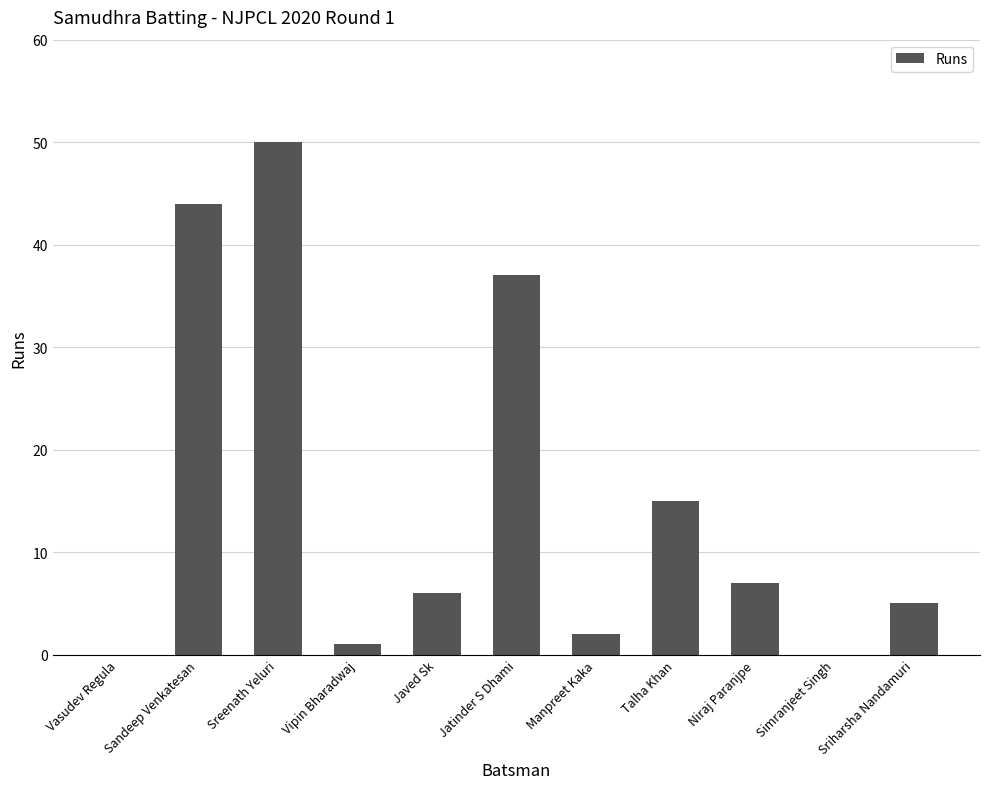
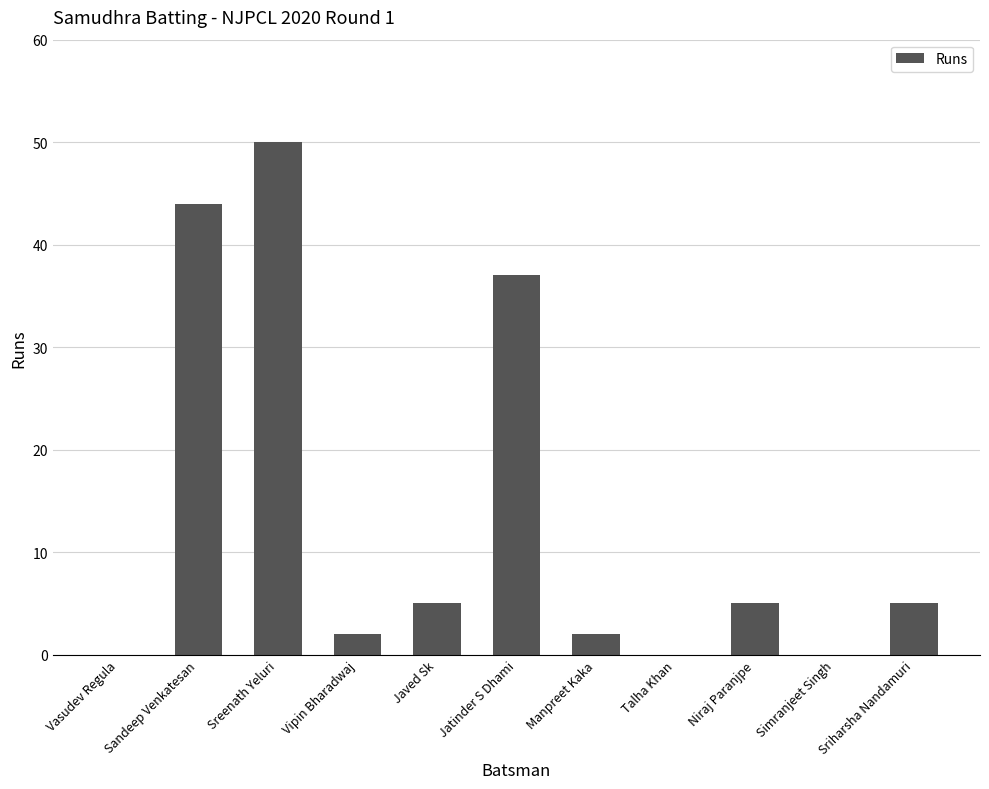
  {
    "Vasudev Regula": 0,
    "Sandeep Venkatesan": 44,
    "Sreenath Yeluri": 50,
-   "Vipin Bharadwaj": 1,
-   "Javed Sk": 6,
+   "Vipin Bharadwaj": 2,
+   "Javed Sk": 5,
    "Jatinder S Dhami": 37,
    "Manpreet Kaka": 2,
-   "Talha Khan": 15,
-   "Niraj Paranjpe": 7,
+   "Talha Khan": 0,
+   "Niraj Paranjpe": 5,
    "Simranjeet Singh": 0,
    "Sriharsha Nandamuri": 5
  }
